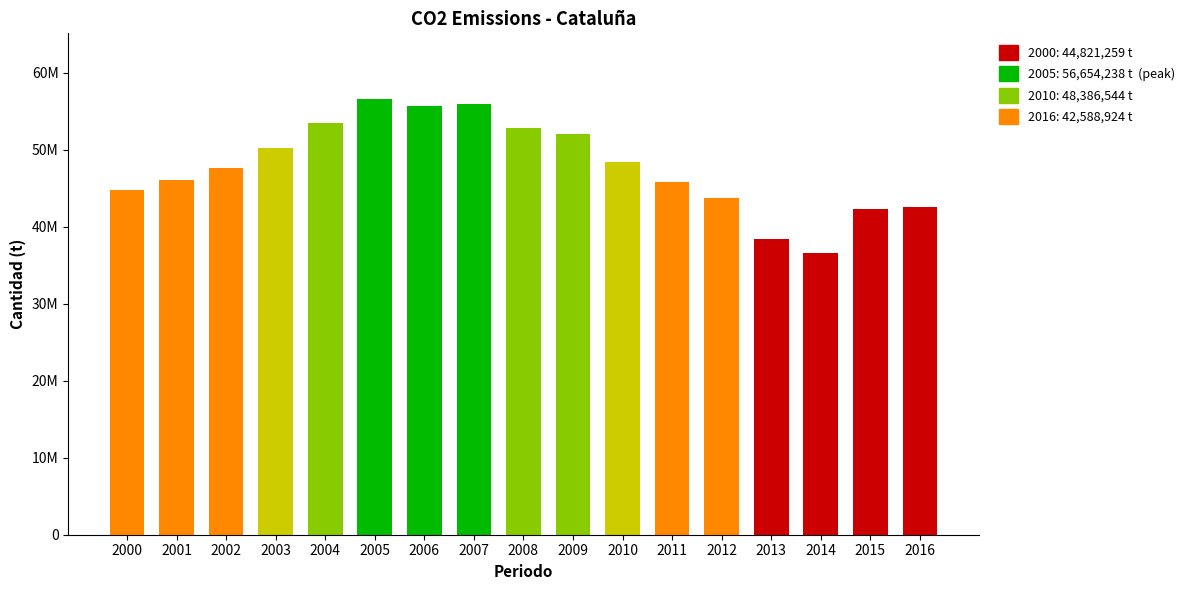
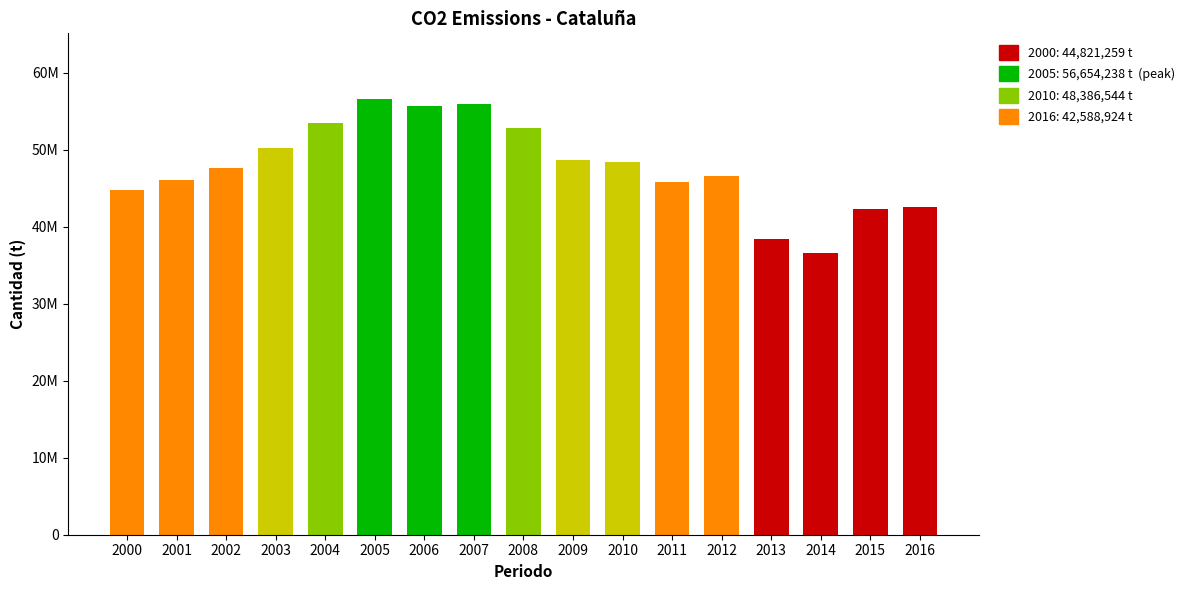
  {
    "2000": 45000000,
    "2001": 46000000,
    "2002": 48000000,
    "2003": 50000000,
    "2004": 54000000,
    "2005": 57000000,
    "2006": 56000000,
    "2007": 56000000,
    "2008": 53000000,
-   "2009": 52000000,
+   "2009": 49000000,
    "2010": 48000000,
    "2011": 46000000,
-   "2012": 44000000,
+   "2012": 47000000,
    "2013": 38000000,
    "2014": 37000000,
    "2015": 42000000,
    "2016": 43000000
  }
